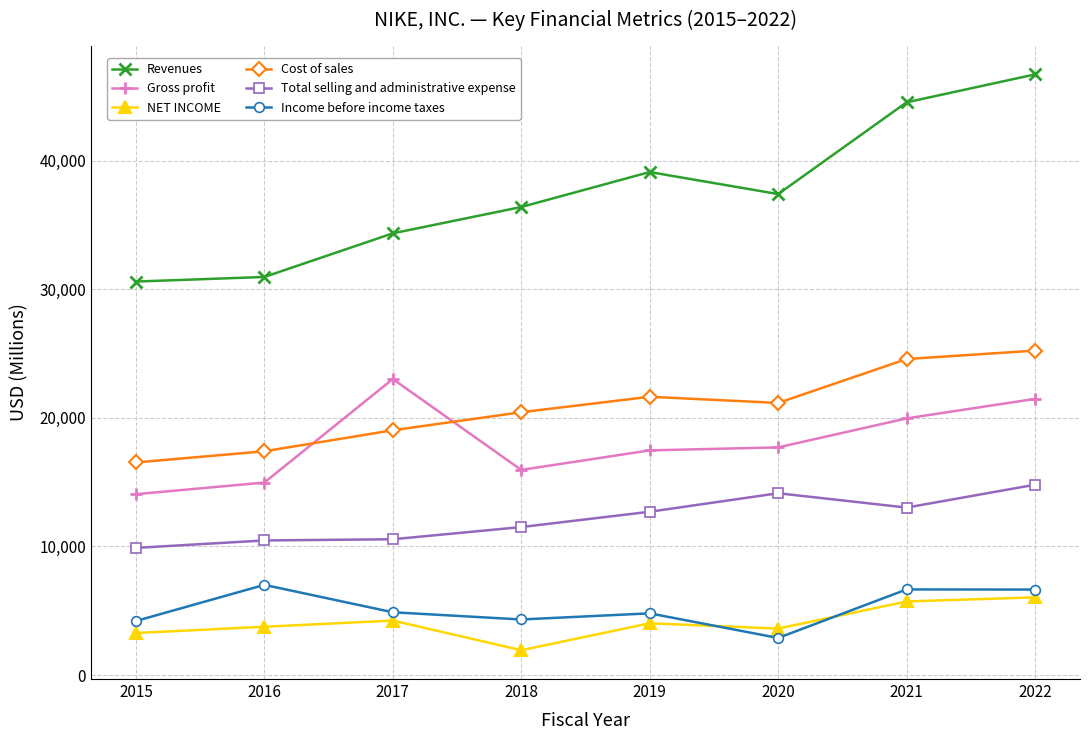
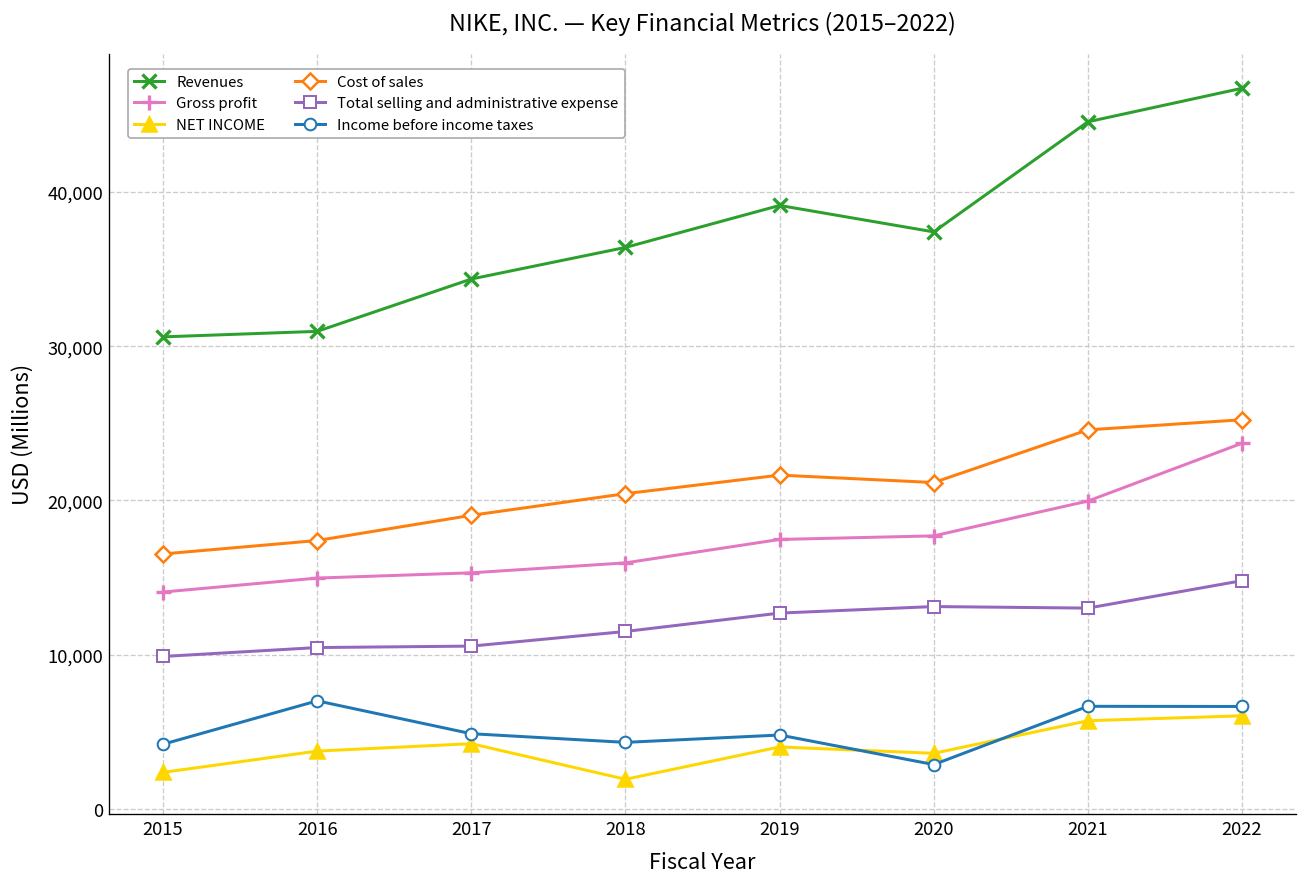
  {
    "Revenues": {
      "2015": "30,600",
      "2016": "31,000",
      "2017": "34,400",
      "2018": "36,400",
      "2019": "39,100",
      "2020": "37,400",
      "2021": "44,500",
      "2022": "46,700"
    },
    "Gross profit": {
      "2015": "14,100",
      "2016": "15,000",
-     "2017": "23,000",
+     "2017": "15,300",
      "2018": "16,000",
      "2019": "17,500",
      "2020": "17,700",
      "2021": "20,000",
-     "2022": "21,500"
+     "2022": "23,700"
    },
    "NET INCOME": {
-     "2015": "3,300",
+     "2015": "2,400",
      "2016": "3,800",
      "2017": "4,200",
      "2018": "1,900",
      "2019": "4,000",
      "2020": "3,600",
      "2021": "5,700",
      "2022": "6,000"
    },
    "Cost of sales": {
      "2015": "16,500",
      "2016": "17,400",
      "2017": "19,000",
      "2018": "20,400",
      "2019": "21,600",
      "2020": "21,200",
      "2021": "24,600",
      "2022": "25,200"
    },
    "Total selling and administrative expense": {
      "2015": "9,900",
      "2016": "10,500",
      "2017": "10,600",
      "2018": "11,500",
      "2019": "12,700",
-     "2020": "14,100",
+     "2020": "13,100",
      "2021": "13,000",
      "2022": "14,800"
    },
    "Income before income taxes": {
      "2015": "4,200",
      "2016": "7,000",
      "2017": "4,900",
      "2018": "4,300",
      "2019": "4,800",
      "2020": "2,900",
      "2021": "6,700",
      "2022": "6,700"
    }
  }
